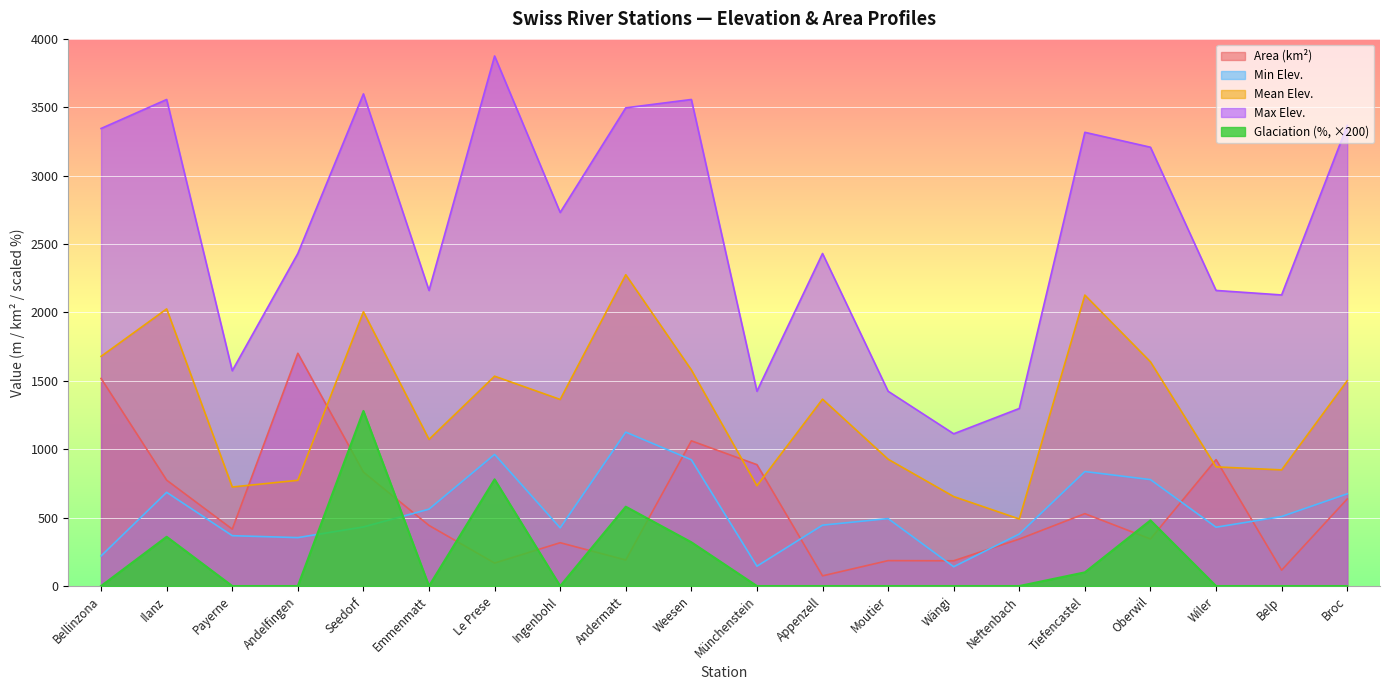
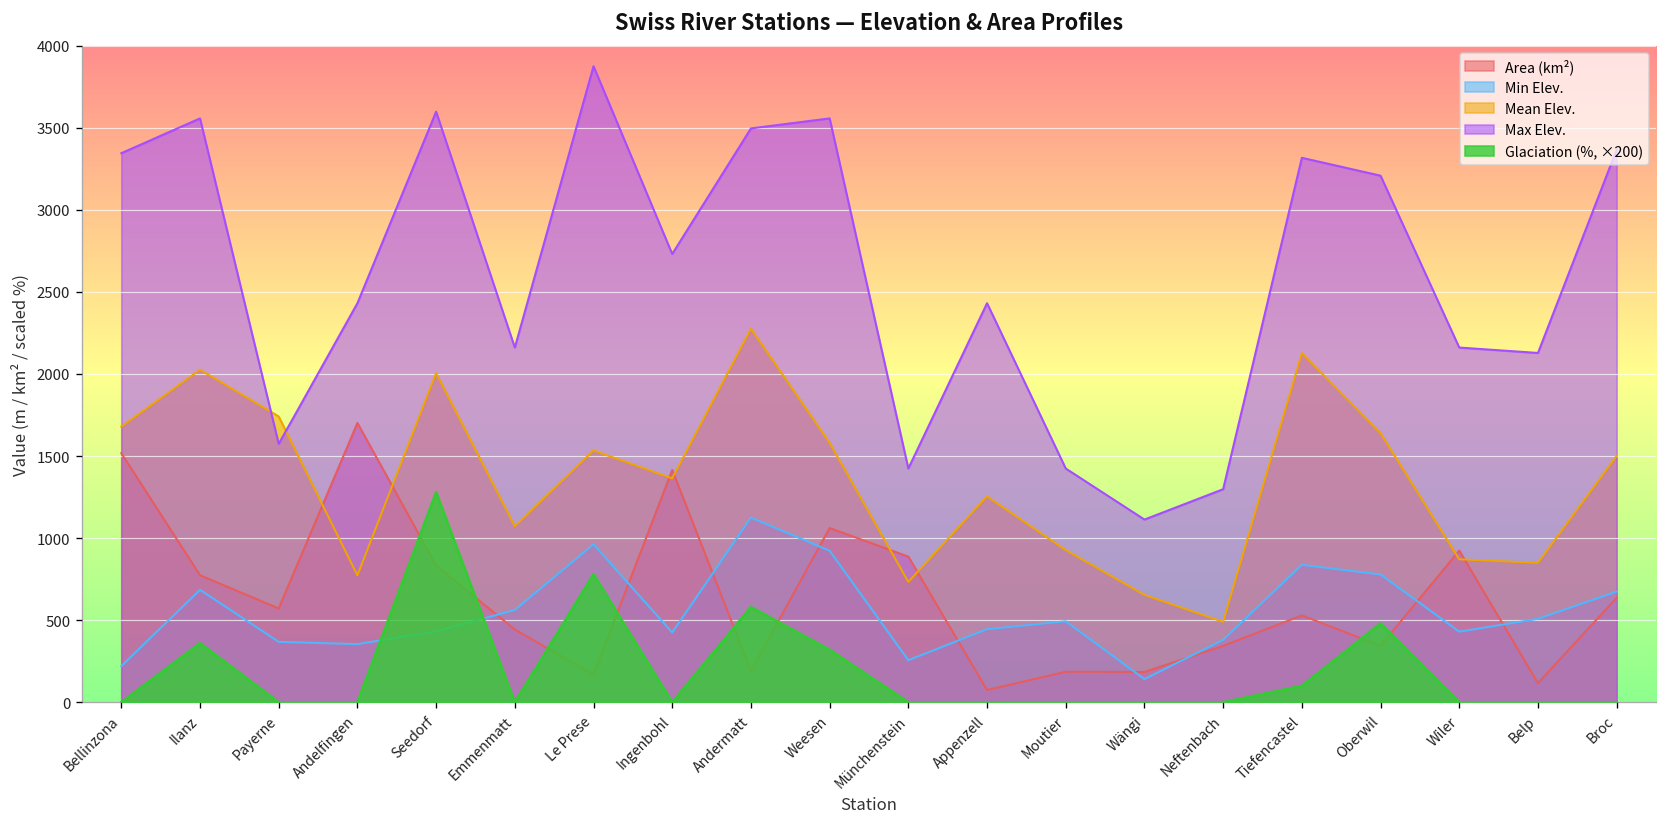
  {
    "Area (km²)": {
      "Bellinzona": 1520,
      "Ilanz": 770,
-     "Payerne": 420,
+     "Payerne": 570,
      "Andelfingen": 1700,
      "Seedorf": 830,
      "Emmenmatt": 440,
      "Le Prese": 170,
-     "Ingenbohl": 320,
+     "Ingenbohl": 1420,
      "Andermatt": 190,
      "Weesen": 1060,
      "Münchenstein": 890,
      "Appenzell": 70,
      "Moutier": 190,
      "Wängi": 180,
      "Neftenbach": 340,
      "Tiefencastel": 530,
      "Oberwil": 340,
      "Wiler": 920,
      "Belp": 120,
      "Broc": 640
    },
    "Min Elev.": {
      "Bellinzona": 220,
      "Ilanz": 690,
      "Payerne": 370,
      "Andelfingen": 350,
      "Seedorf": 430,
      "Emmenmatt": 560,
      "Le Prese": 960,
      "Ingenbohl": 430,
      "Andermatt": 1130,
      "Weesen": 920,
-     "Münchenstein": 150,
+     "Münchenstein": 260,
      "Appenzell": 450,
      "Moutier": 490,
      "Wängi": 140,
      "Neftenbach": 380,
      "Tiefencastel": 840,
      "Oberwil": 780,
      "Wiler": 430,
      "Belp": 510,
      "Broc": 670
    },
    "Mean Elev.": {
      "Bellinzona": 1680,
      "Ilanz": 2030,
-     "Payerne": 720,
+     "Payerne": 1740,
      "Andelfingen": 770,
      "Seedorf": 2010,
      "Emmenmatt": 1070,
      "Le Prese": 1530,
      "Ingenbohl": 1360,
      "Andermatt": 2280,
      "Weesen": 1580,
      "Münchenstein": 730,
-     "Appenzell": 1370,
+     "Appenzell": 1250,
      "Moutier": 930,
      "Wängi": 650,
      "Neftenbach": 490,
      "Tiefencastel": 2130,
      "Oberwil": 1640,
      "Wiler": 870,
      "Belp": 850,
      "Broc": 1500
    },
    "Max Elev.": {
      "Bellinzona": 3350,
      "Ilanz": 3560,
      "Payerne": 1570,
      "Andelfingen": 2430,
      "Seedorf": 3600,
      "Emmenmatt": 2160,
      "Le Prese": 3880,
      "Ingenbohl": 2730,
      "Andermatt": 3500,
      "Weesen": 3560,
      "Münchenstein": 1420,
      "Appenzell": 2430,
      "Moutier": 1420,
      "Wängi": 1110,
      "Neftenbach": 1300,
      "Tiefencastel": 3320,
      "Oberwil": 3210,
      "Wiler": 2160,
      "Belp": 2130
    },
    "Glaciation (%, ×200)": {
      "Bellinzona": 0,
      "Ilanz": 360,
      "Payerne": 0,
      "Andelfingen": 0,
      "Seedorf": 1280,
      "Emmenmatt": 0,
      "Le Prese": 780,
      "Ingenbohl": 0,
      "Andermatt": 580,
      "Weesen": 320,
      "Münchenstein": 0,
      "Appenzell": 0,
      "Moutier": 0,
      "Wängi": 0,
      "Neftenbach": 0,
      "Tiefencastel": 100,
      "Oberwil": 480,
      "Wiler": 0,
      "Belp": 0,
      "Broc": 0
    }
  }
